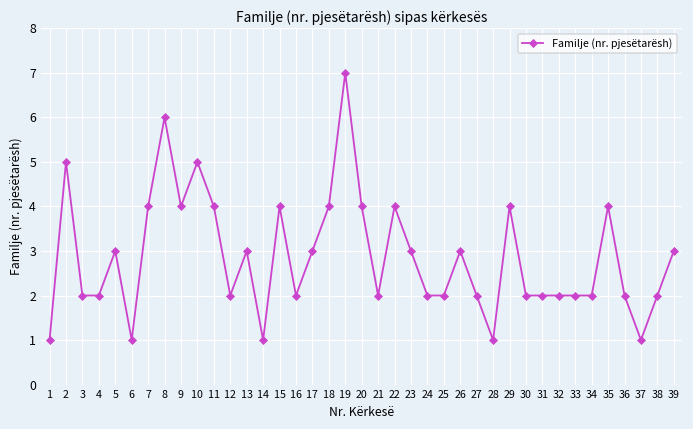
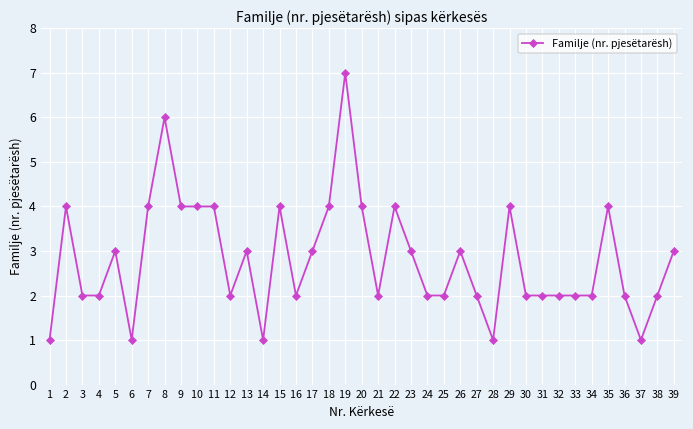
  {
    "1": 1,
-   "2": 5,
+   "2": 4,
    "3": 2,
    "4": 2,
    "5": 3,
    "6": 1,
    "7": 4,
    "8": 6,
    "9": 4,
-   "10": 5,
+   "10": 4,
    "11": 4,
    "12": 2,
    "13": 3,
    "14": 1,
    "15": 4,
    "16": 2,
    "17": 3,
    "18": 4,
    "19": 7,
    "20": 4,
    "21": 2,
    "22": 4,
    "23": 3,
    "24": 2,
    "25": 2,
    "26": 3,
    "27": 2,
    "28": 1,
    "29": 4,
    "30": 2,
    "31": 2,
    "32": 2,
    "33": 2,
    "34": 2,
    "35": 4,
    "36": 2,
    "37": 1,
    "38": 2,
    "39": 3
  }
